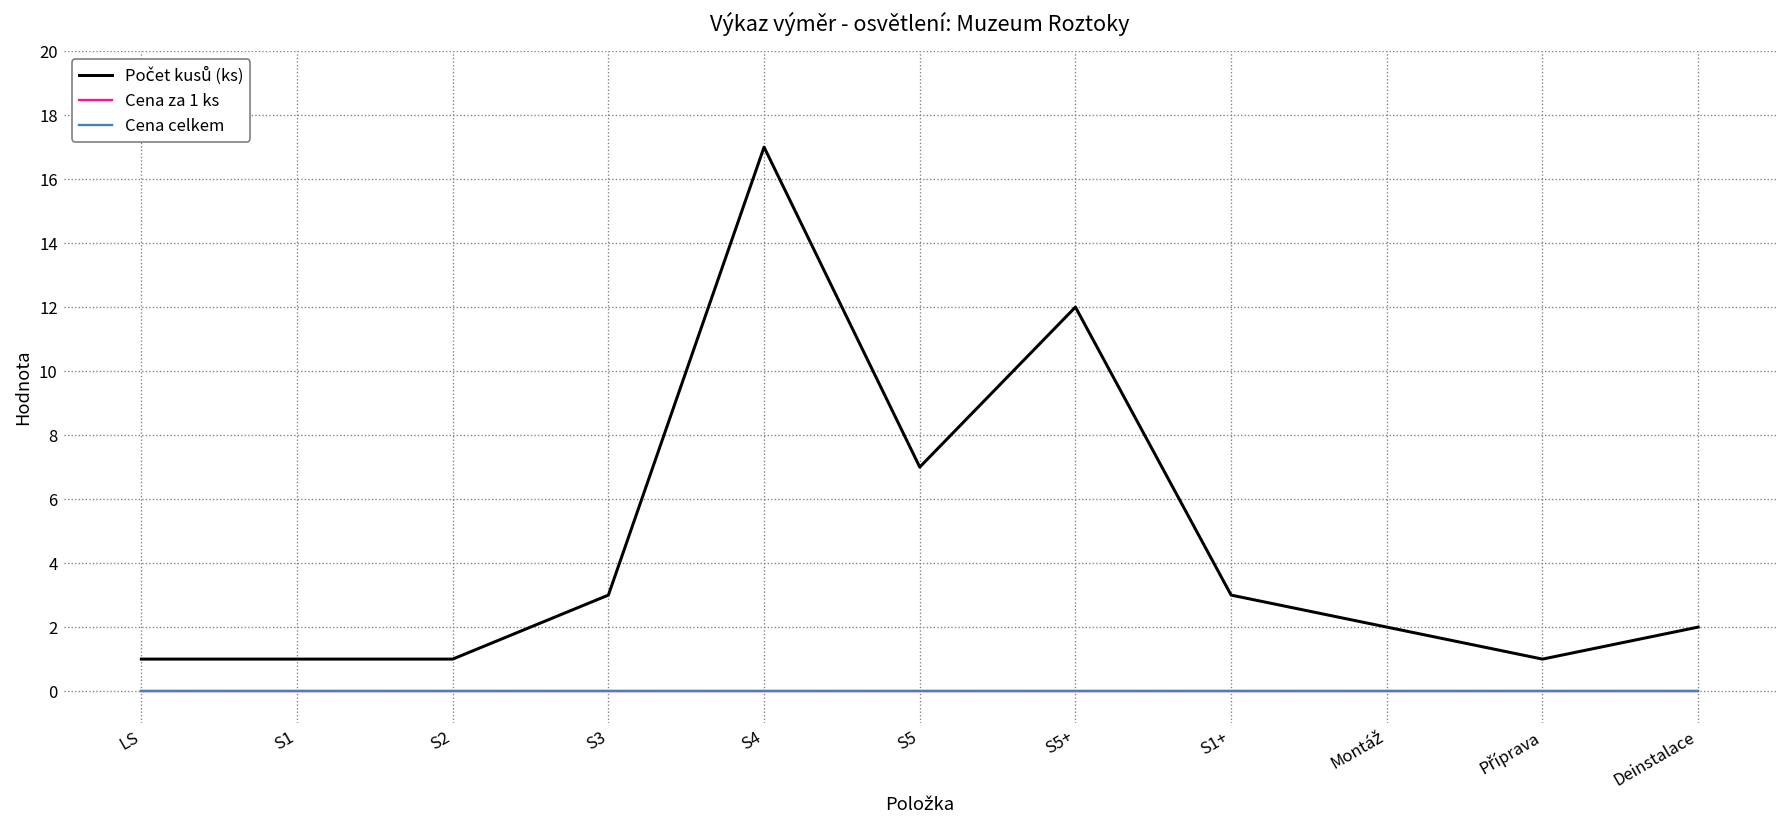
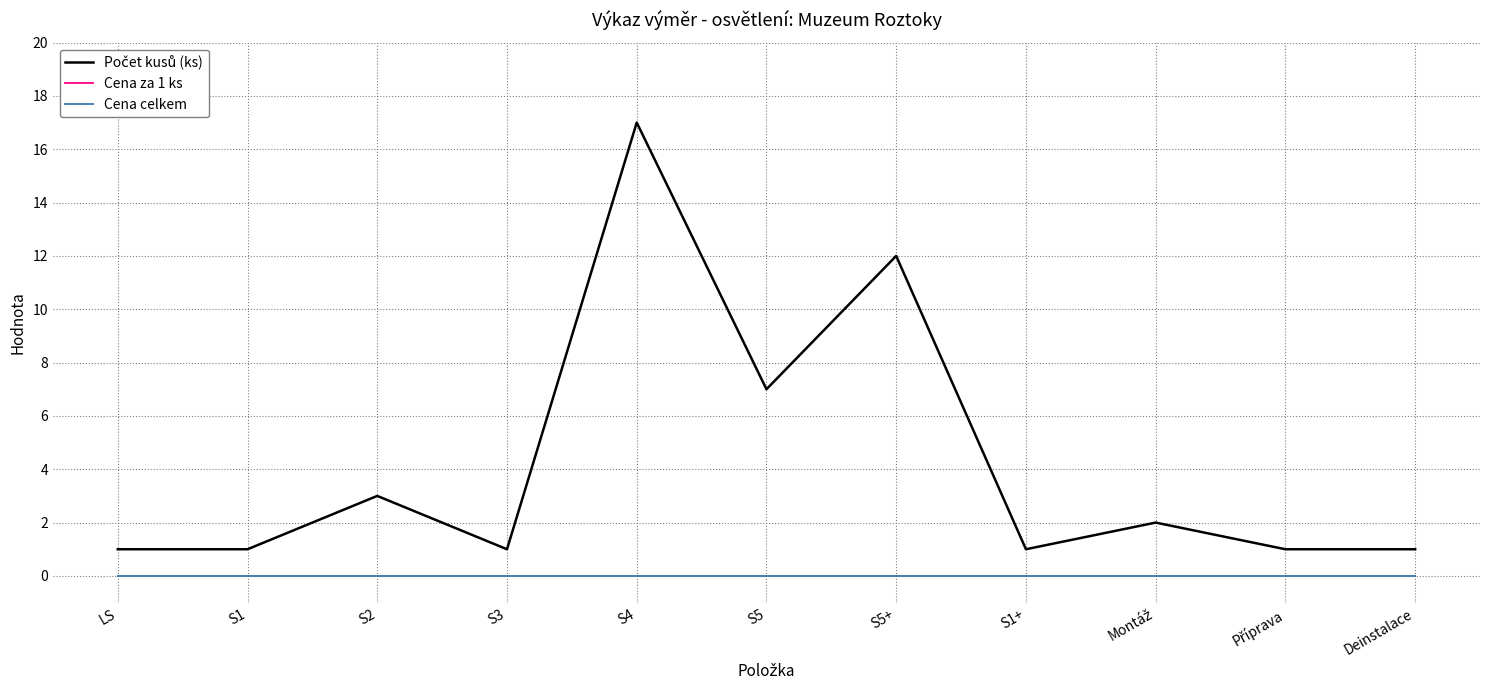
  {
    "Počet kusů (ks)": {
      "LS": 1,
      "S1": 1,
-     "S2": 1,
-     "S3": 3,
+     "S2": 3,
+     "S3": 1,
      "S4": 17,
      "S5": 7,
      "S5+": 12,
-     "S1+": 3,
+     "S1+": 1,
      "Montáž": 2,
      "Příprava": 1,
-     "Deinstalace": 2
+     "Deinstalace": 1
    },
    "Cena celkem": {
      "LS": 0,
      "S1": 0,
      "S2": 0,
      "S3": 0,
      "S4": 0,
      "S5": 0,
      "S5+": 0,
      "S1+": 0,
      "Montáž": 0,
      "Příprava": 0,
      "Deinstalace": 0
    }
  }
